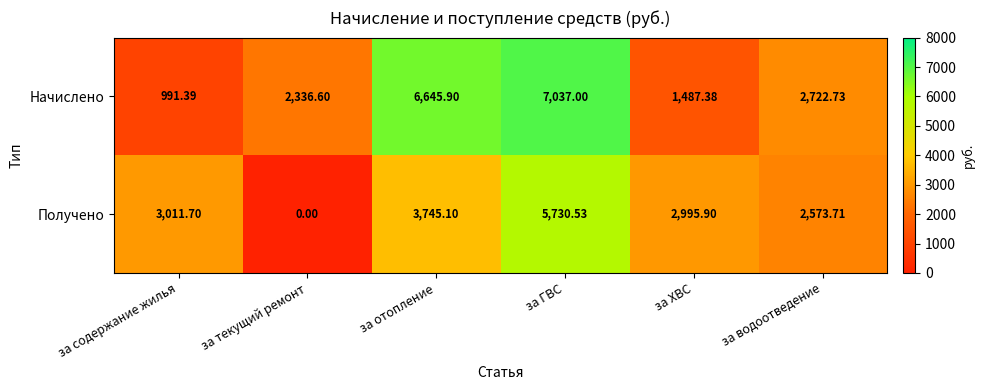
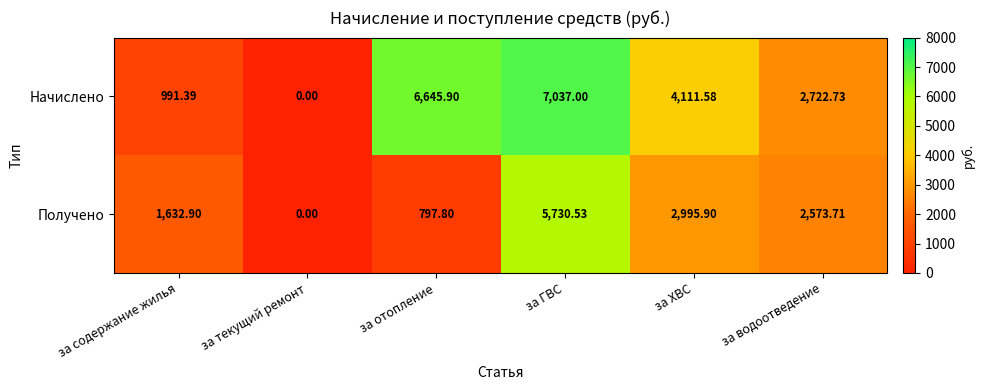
  {
    "Начислено": {
      "за содержание жилья": "991.39",
-     "за текущий ремонт": "2,336.60",
+     "за текущий ремонт": "0.00",
      "за отопление": "6,645.90",
      "за ГВС": "7,037.00",
-     "за ХВС": "1,487.38",
+     "за ХВС": "4,111.58",
      "за водоотведение": "2,722.73"
    },
    "Получено": {
-     "за содержание жилья": "3,011.70",
+     "за содержание жилья": "1,632.90",
      "за текущий ремонт": "0.00",
-     "за отопление": "3,745.10",
+     "за отопление": "797.80",
      "за ГВС": "5,730.53",
      "за ХВС": "2,995.90",
      "за водоотведение": "2,573.71"
    }
  }
